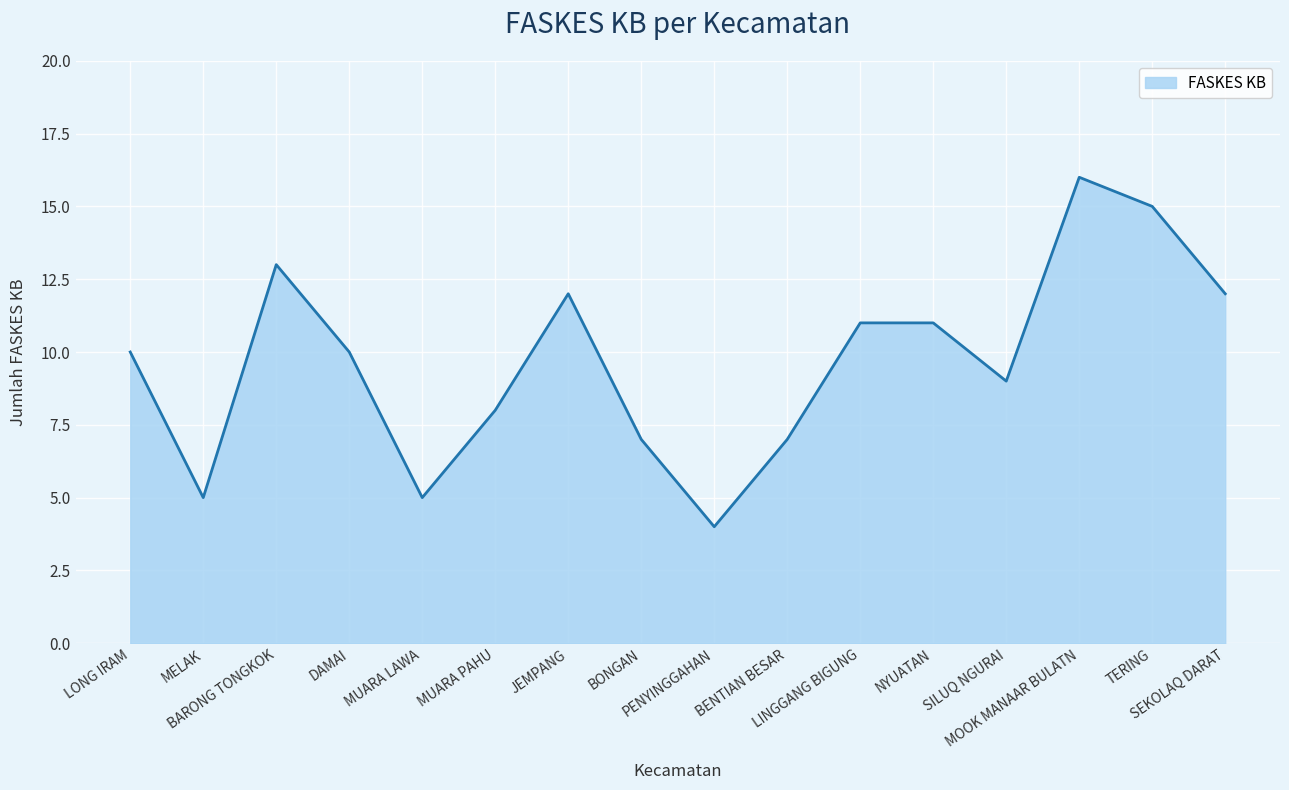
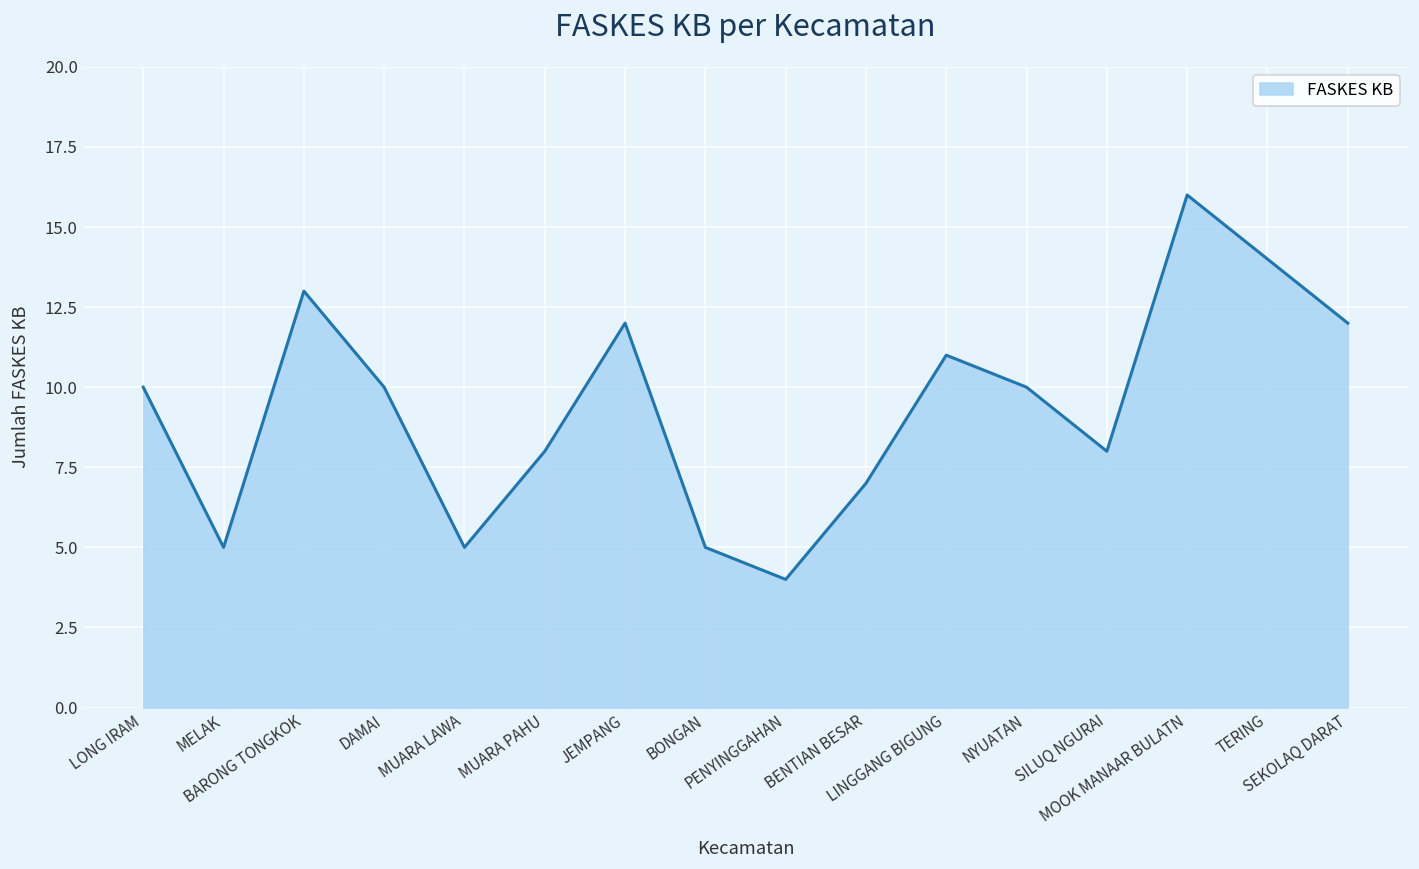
  {
    "LONG IRAM": 10,
    "MELAK": 5,
    "BARONG TONGKOK": 13,
    "DAMAI": 10,
    "MUARA LAWA": 5,
    "MUARA PAHU": 8,
    "JEMPANG": 12,
-   "BONGAN": 7,
+   "BONGAN": 5,
    "PENYINGGAHAN": 4,
    "BENTIAN BESAR": 7,
    "LINGGANG BIGUNG": 11,
-   "NYUATAN": 11,
-   "SILUQ NGURAI": 9,
+   "NYUATAN": 10,
+   "SILUQ NGURAI": 8,
    "MOOK MANAAR BULATN": 16,
-   "TERING": 15,
+   "TERING": 14,
    "SEKOLAQ DARAT": 12
  }
